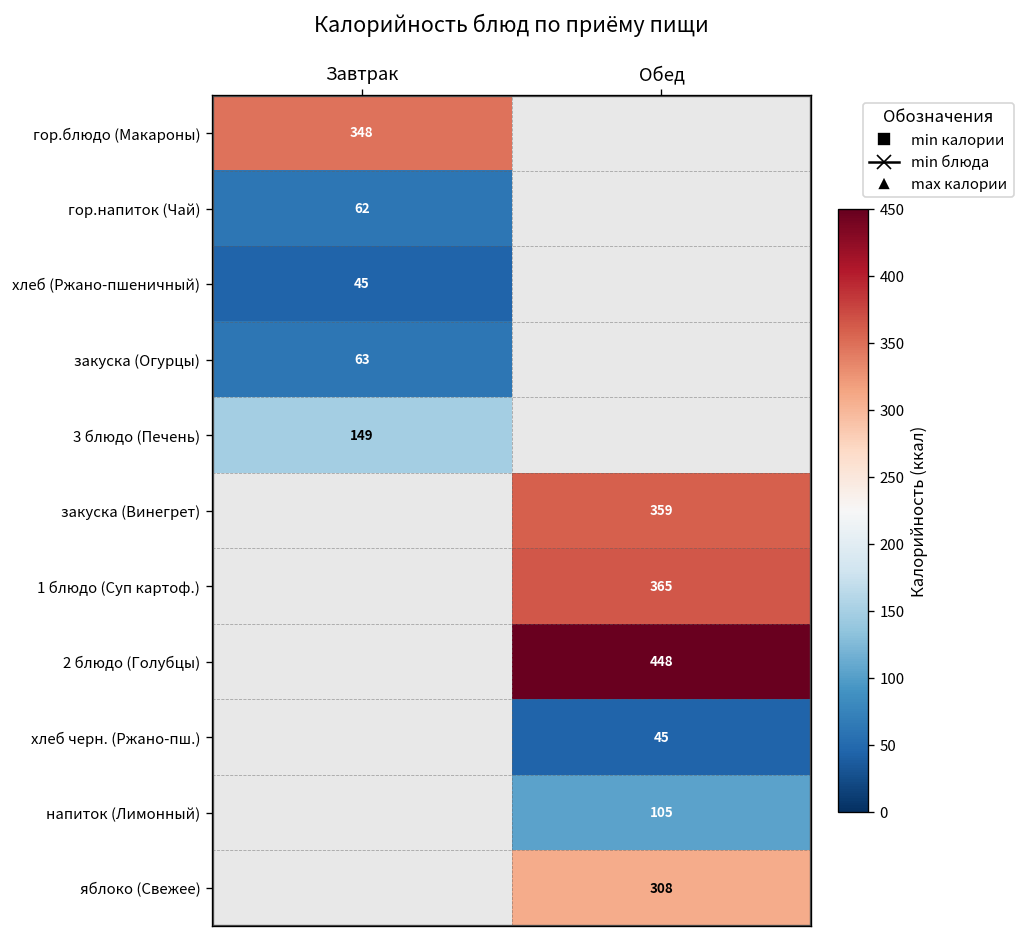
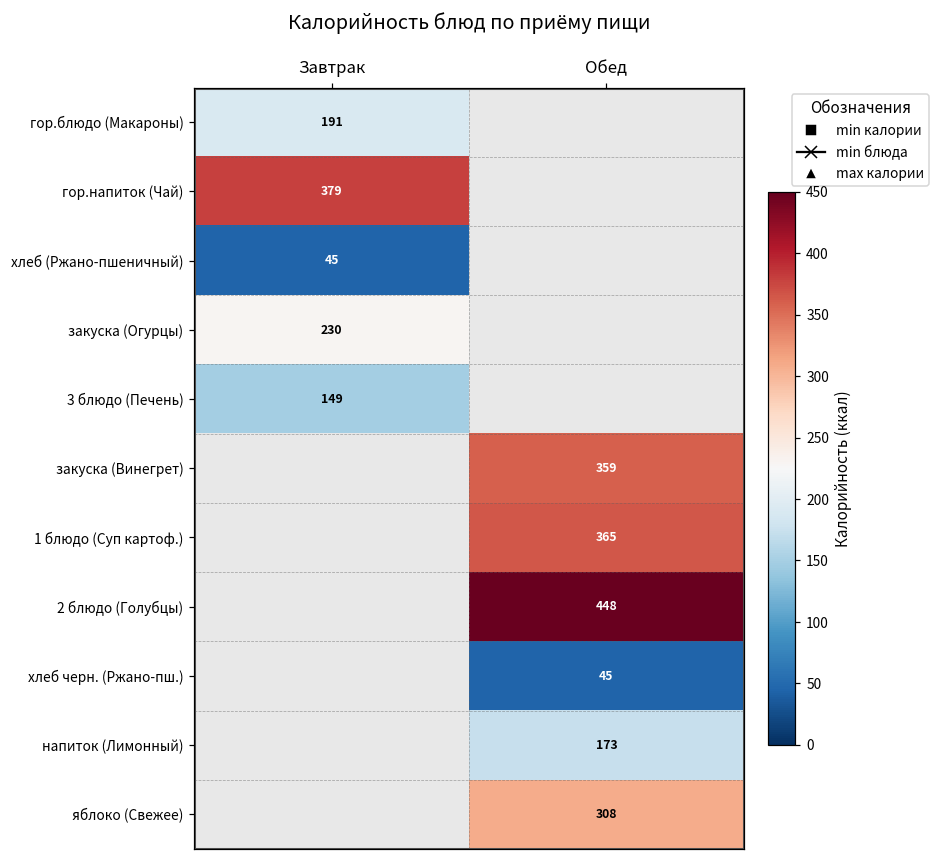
  {
    "гор.блюдо (Макароны)": {
-     "Завтрак": 348
+     "Завтрак": 191
    },
    "гор.напиток (Чай)": {
-     "Завтрак": 62
+     "Завтрак": 379
    },
    "хлеб (Ржано-пшеничный)": {
      "Завтрак": 45
    },
    "закуска (Огурцы)": {
-     "Завтрак": 63
+     "Завтрак": 230
    },
    "3 блюдо (Печень)": {
      "Завтрак": 149
    },
    "закуска (Винегрет)": {
      "Обед": 359
    },
    "1 блюдо (Суп картоф.)": {
      "Обед": 365
    },
    "2 блюдо (Голубцы)": {
      "Обед": 448
    },
    "хлеб черн. (Ржано-пш.)": {
      "Обед": 45
    },
    "напиток (Лимонный)": {
-     "Обед": 105
+     "Обед": 173
    },
    "яблоко (Свежее)": {
      "Обед": 308
    }
  }
